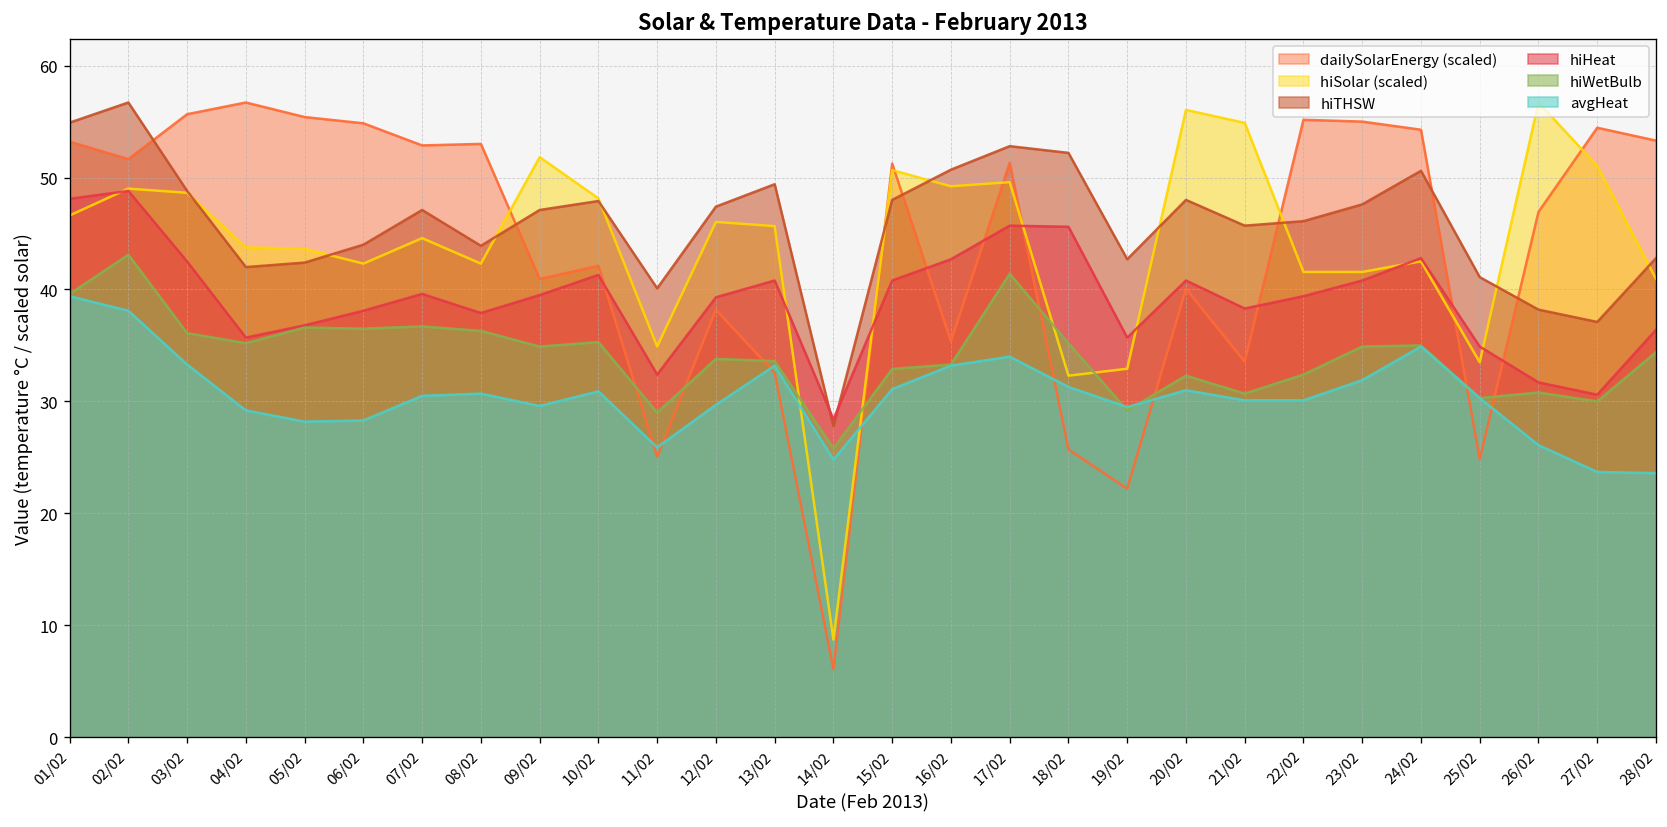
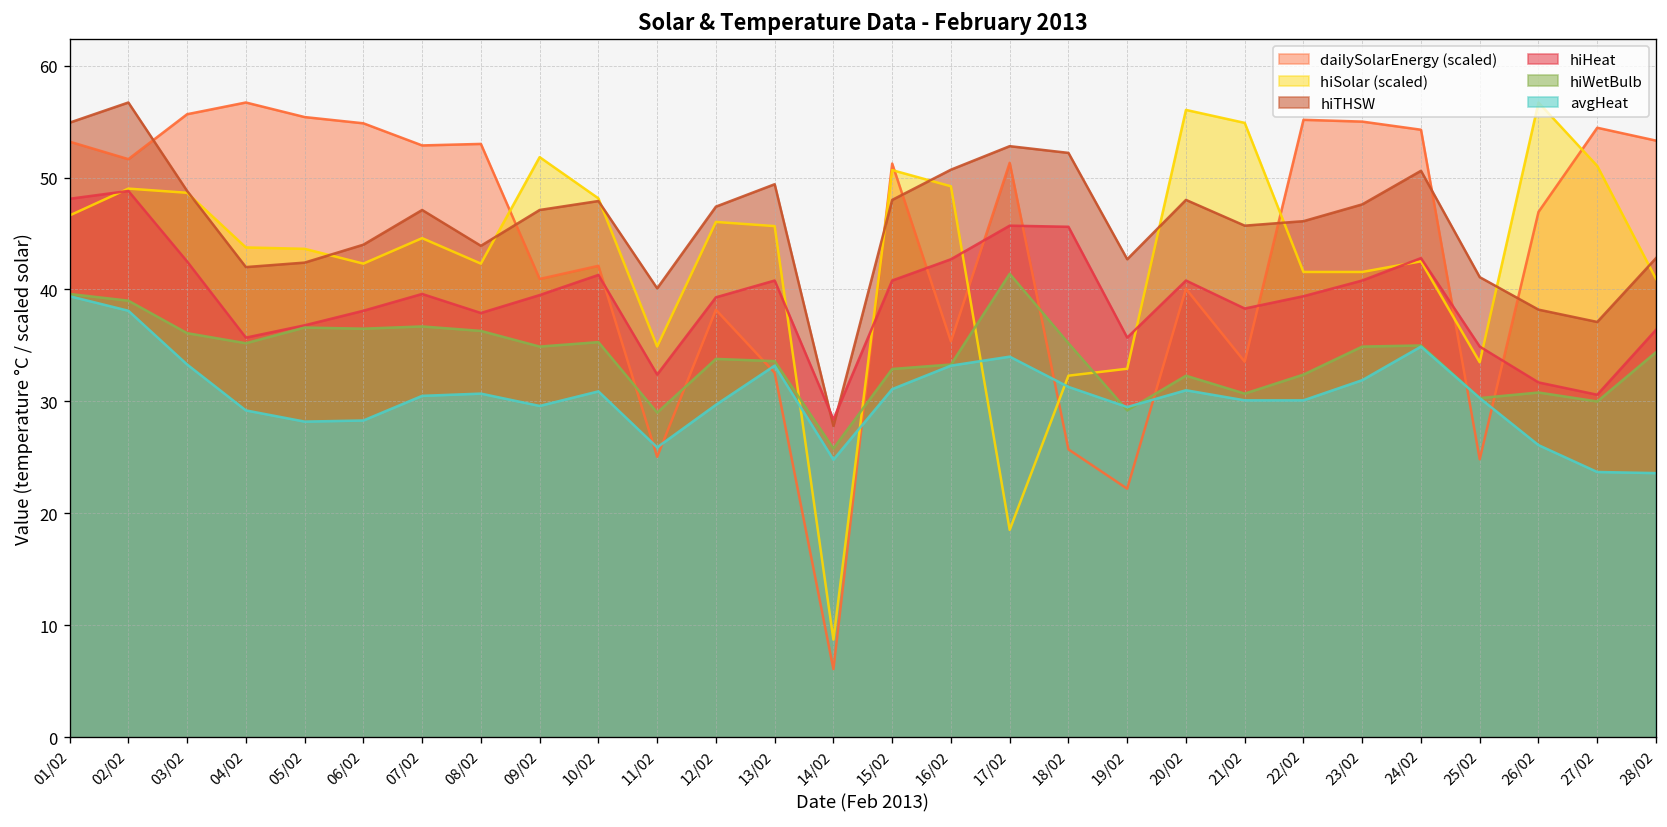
  {
    "hiSolar (scaled)": {
      "01/02": 47,
      "04/02": 44,
      "05/02": 44,
      "06/02": 42,
      "07/02": 45,
      "08/02": 42,
      "09/02": 52,
      "11/02": 35,
      "12/02": 46,
      "13/02": 46,
      "14/02": 9,
      "15/02": 51,
      "16/02": 49,
-     "17/02": 50,
+     "17/02": 19,
      "18/02": 32,
      "19/02": 33,
      "20/02": 56,
      "21/02": 55,
      "22/02": 42,
      "23/02": 42,
      "24/02": 43,
      "25/02": 33,
      "27/02": 51,
      "28/02": 41
    },
    "hiWetBulb": {
-     "02/02": 43,
+     "02/02": 39,
      "03/02": 36,
      "04/02": 35,
      "06/02": 37,
      "07/02": 37,
      "08/02": 36,
      "09/02": 35,
      "10/02": 35,
      "11/02": 29,
      "12/02": 34,
      "13/02": 34,
      "14/02": 26,
      "15/02": 33,
      "17/02": 41,
      "18/02": 35,
      "19/02": 29,
      "20/02": 32,
      "21/02": 31,
      "22/02": 32,
      "23/02": 35,
      "26/02": 31,
      "27/02": 30,
      "28/02": 34
    },
    "avgHeat": {
      "02/02": 38,
      "03/02": 33,
      "04/02": 29,
      "05/02": 28,
      "06/02": 28,
      "07/02": 31,
      "08/02": 31,
      "09/02": 30,
      "10/02": 31,
      "11/02": 26,
      "12/02": 30,
      "13/02": 33,
      "14/02": 25,
      "15/02": 31,
      "17/02": 34,
      "18/02": 31,
      "19/02": 30,
      "20/02": 31,
      "21/02": 30,
      "22/02": 30,
      "23/02": 32,
      "26/02": 26,
      "27/02": 24,
      "28/02": 24
    }
  }
